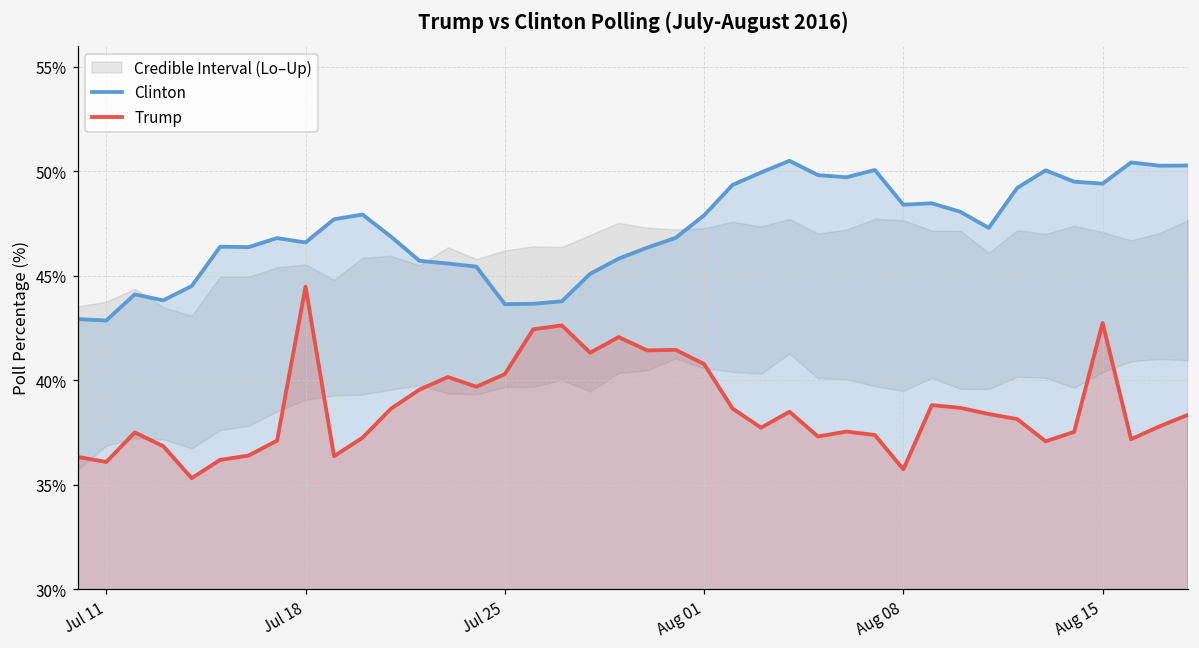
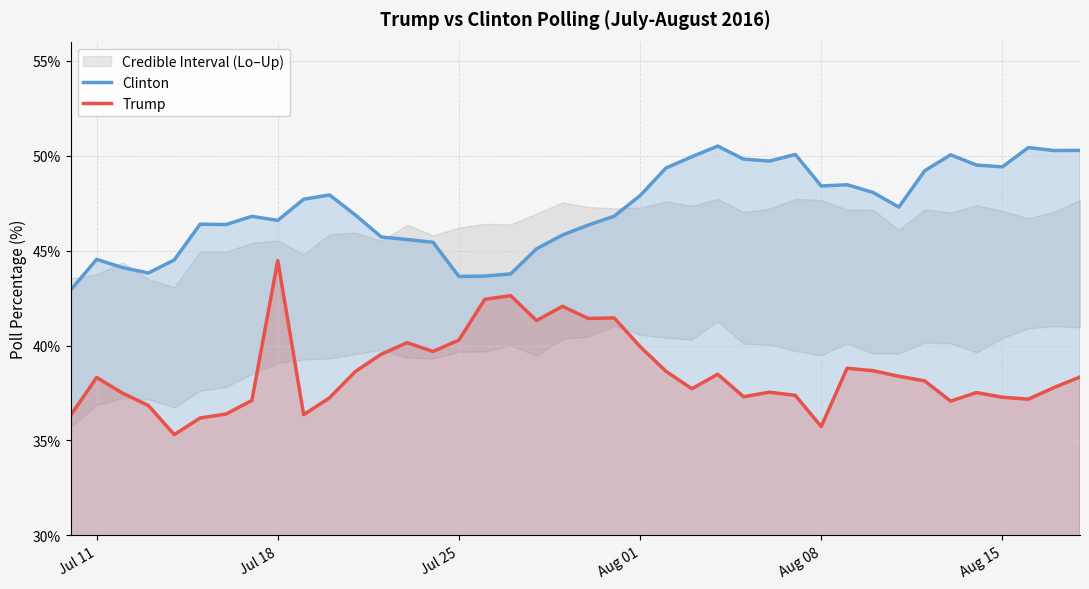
  {
    "Clinton": {
-     "Jul 11": "42.9%",
+     "Jul 11": "44.5%",
      "Jul 18": "46.6%",
      "Jul 25": "43.6%",
      "Aug 01": "47.9%",
      "Aug 08": "48.4%",
      "Aug 15": "49.4%"
    },
    "Trump": {
-     "Jul 11": "36.1%",
+     "Jul 11": "38.3%",
      "Jul 18": "44.5%",
      "Jul 25": "40.3%",
-     "Aug 01": "40.8%",
+     "Aug 01": "39.9%",
      "Aug 08": "35.7%",
-     "Aug 15": "42.7%"
+     "Aug 15": "37.3%"
    }
  }
